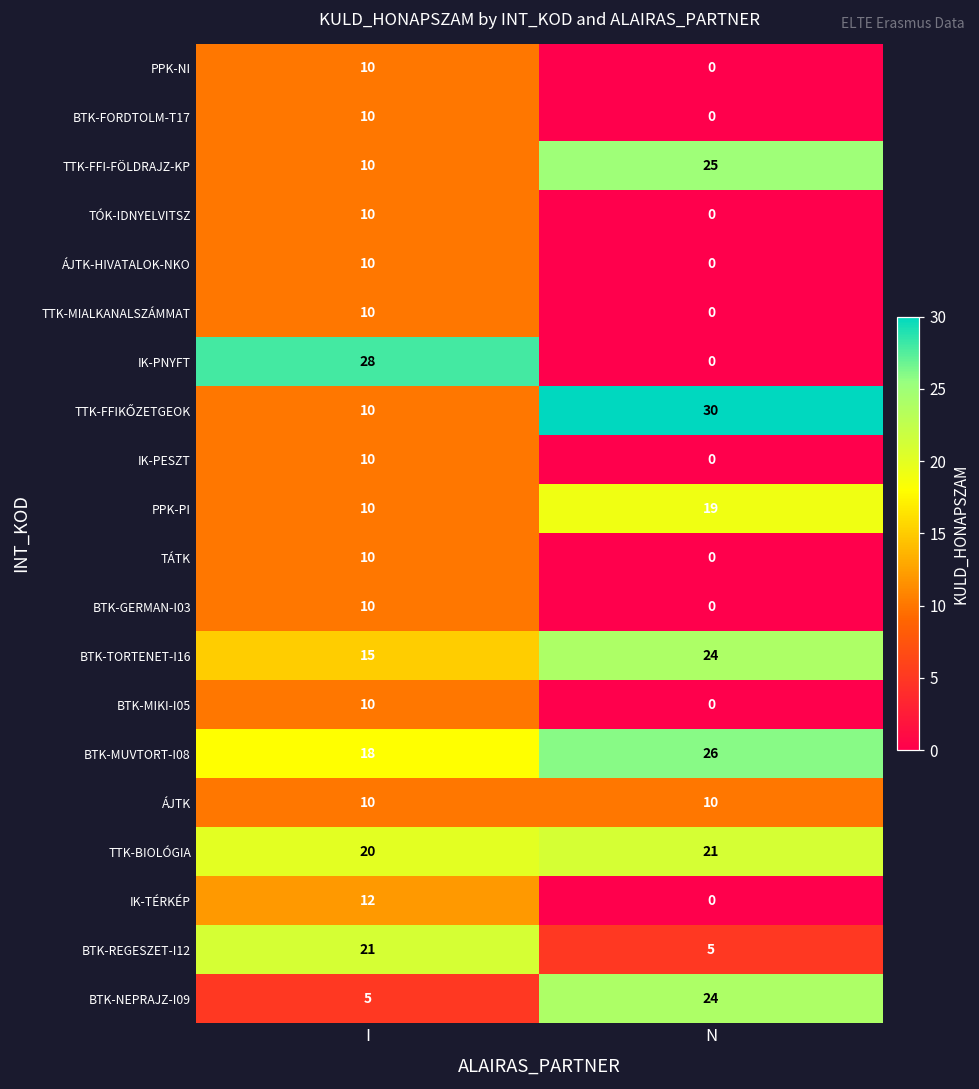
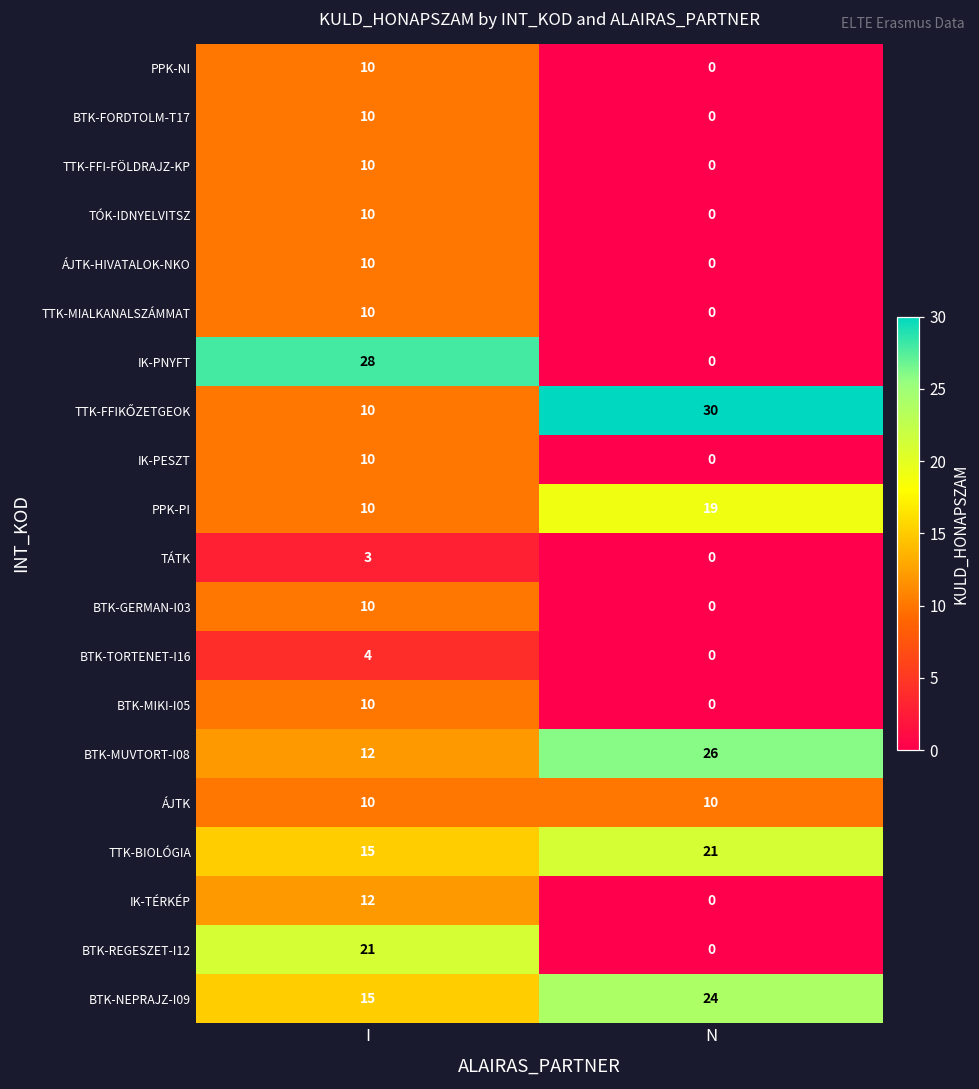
  {
    "PPK-NI": {
      "I": 10,
      "N": 0
    },
    "BTK-FORDTOLM-T17": {
      "I": 10,
      "N": 0
    },
    "TTK-FFI-FÖLDRAJZ-KP": {
      "I": 10,
-     "N": 25
+     "N": 0
    },
    "TÓK-IDNYELVITSZ": {
      "I": 10,
      "N": 0
    },
    "ÁJTK-HIVATALOK-NKO": {
      "I": 10,
      "N": 0
    },
    "TTK-MIALKANALSZÁMMAT": {
      "I": 10,
      "N": 0
    },
    "IK-PNYFT": {
      "I": 28,
      "N": 0
    },
    "TTK-FFIKŐZETGEOK": {
      "I": 10,
      "N": 30
    },
    "IK-PESZT": {
      "I": 10,
      "N": 0
    },
    "PPK-PI": {
      "I": 10,
      "N": 19
    },
    "TÁTK": {
-     "I": 10,
+     "I": 3,
      "N": 0
    },
    "BTK-GERMAN-I03": {
      "I": 10,
      "N": 0
    },
    "BTK-TORTENET-I16": {
-     "I": 15,
-     "N": 24
+     "I": 4,
+     "N": 0
    },
    "BTK-MIKI-I05": {
      "I": 10,
      "N": 0
    },
    "BTK-MUVTORT-I08": {
-     "I": 18,
+     "I": 12,
      "N": 26
    },
    "ÁJTK": {
      "I": 10,
      "N": 10
    },
    "TTK-BIOLÓGIA": {
-     "I": 20,
+     "I": 15,
      "N": 21
    },
    "IK-TÉRKÉP": {
      "I": 12,
      "N": 0
    },
    "BTK-REGESZET-I12": {
      "I": 21,
-     "N": 5
+     "N": 0
    },
    "BTK-NEPRAJZ-I09": {
-     "I": 5,
+     "I": 15,
      "N": 24
    }
  }
